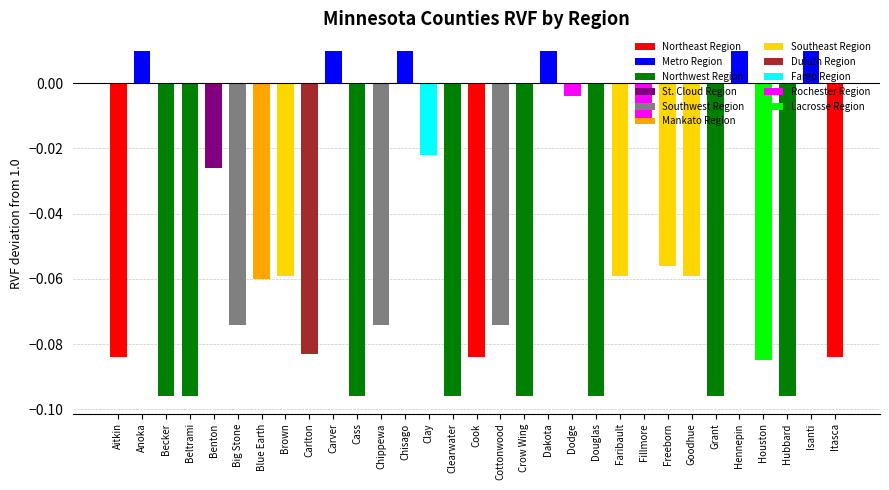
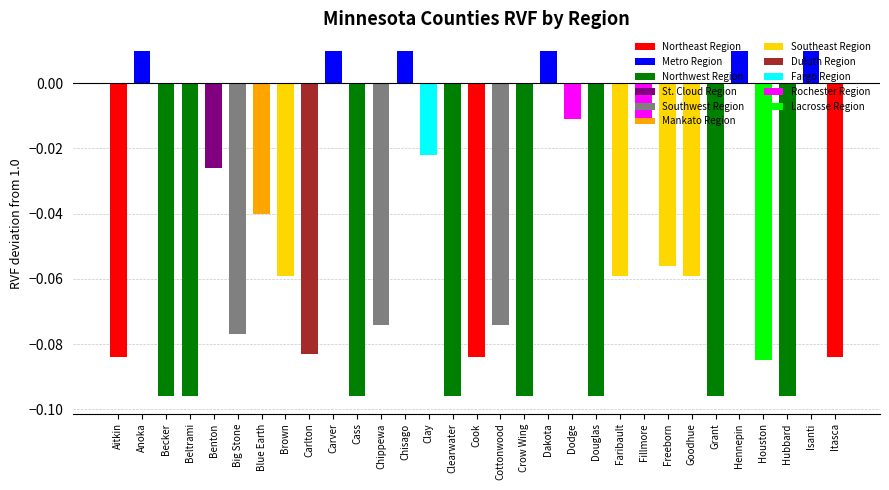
  {
    "Aitkin": -0.084,
    "Anoka": 0.010,
    "Becker": -0.096,
    "Beltrami": -0.096,
    "Benton": -0.026,
-   "Big Stone": -0.074,
-   "Blue Earth": -0.060,
+   "Big Stone": -0.077,
+   "Blue Earth": -0.040,
    "Brown": -0.059,
    "Carlton": -0.083,
    "Carver": 0.010,
    "Cass": -0.096,
    "Chippewa": -0.074,
    "Chisago": 0.010,
    "Clay": -0.022,
    "Clearwater": -0.096,
    "Cook": -0.084,
    "Cottonwood": -0.074,
    "Crow Wing": -0.096,
    "Dakota": 0.010,
-   "Dodge": -0.004,
+   "Dodge": -0.011,
    "Douglas": -0.096,
    "Faribault": -0.059,
    "Fillmore": -0.011,
    "Freeborn": -0.056,
    "Goodhue": -0.059,
    "Grant": -0.096,
    "Hennepin": 0.010,
    "Houston": -0.085,
    "Hubbard": -0.096,
    "Isanti": 0.010,
    "Itasca": -0.084
  }
